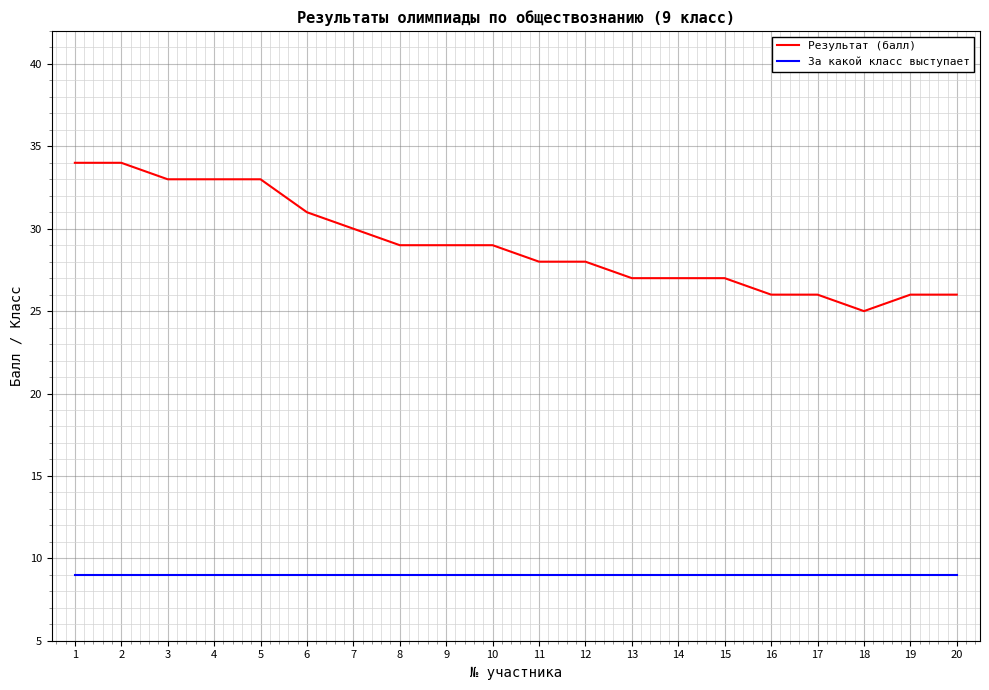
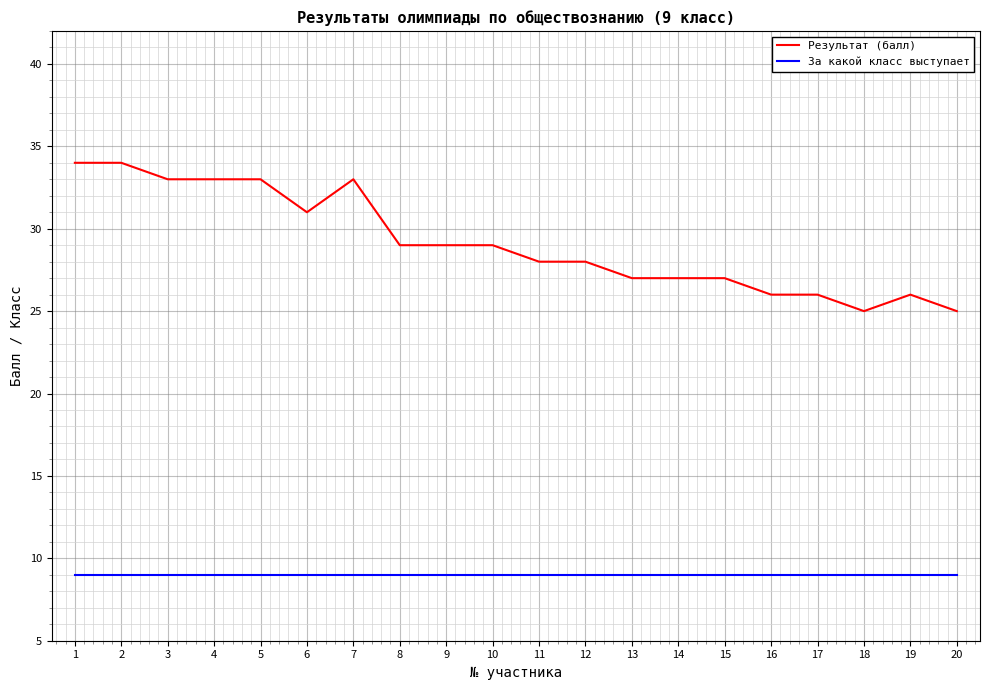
  {
    "Результат (балл)": {
      "1": 34,
      "2": 34,
      "3": 33,
      "4": 33,
      "5": 33,
      "6": 31,
-     "7": 30,
+     "7": 33,
      "8": 29,
      "9": 29,
      "10": 29,
      "11": 28,
      "12": 28,
      "13": 27,
      "14": 27,
      "15": 27,
      "16": 26,
      "17": 26,
      "18": 25,
      "19": 26,
-     "20": 26
+     "20": 25
    },
    "За какой класс выступает": {
      "1": 9,
      "2": 9,
      "3": 9,
      "4": 9,
      "5": 9,
      "6": 9,
      "7": 9,
      "8": 9,
      "9": 9,
      "10": 9,
      "11": 9,
      "12": 9,
      "13": 9,
      "14": 9,
      "15": 9,
      "16": 9,
      "17": 9,
      "18": 9,
      "19": 9,
      "20": 9
    }
  }
